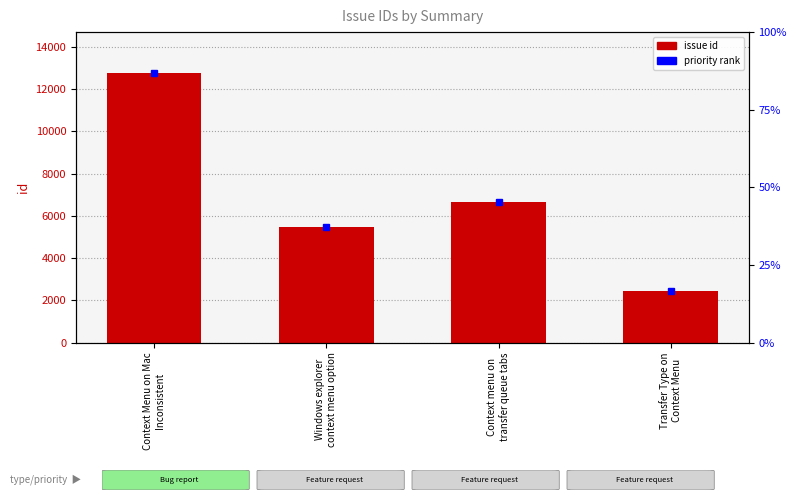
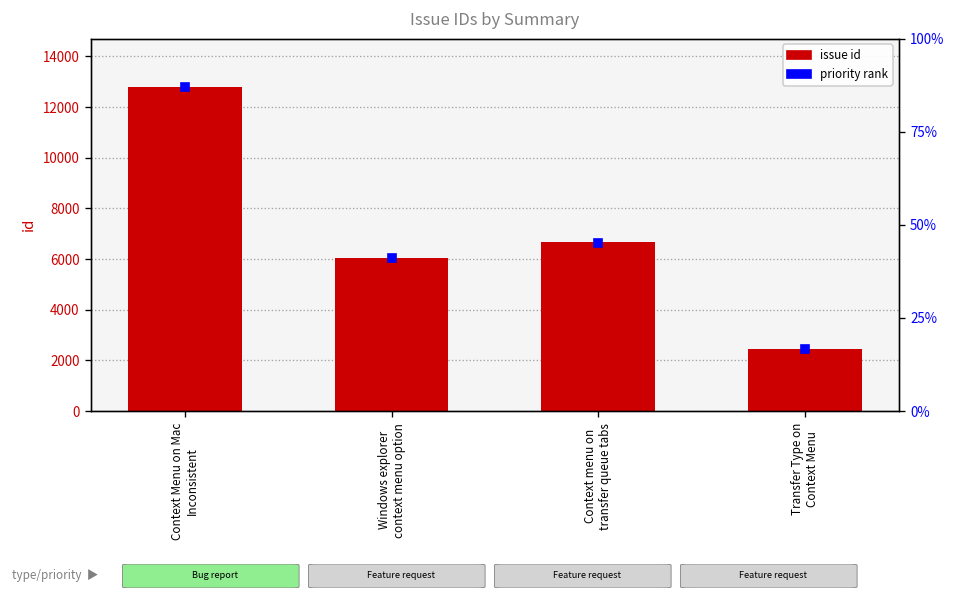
  {
    "issue id": {
      "Context Menu on Mac Inconsistent": 12800,
-     "Windows explorer context menu option": 5500,
+     "Windows explorer context menu option": 6000,
      "Context menu on transfer queue tabs": 6700,
      "Transfer Type on Context Menu": 2400
    }
  }
